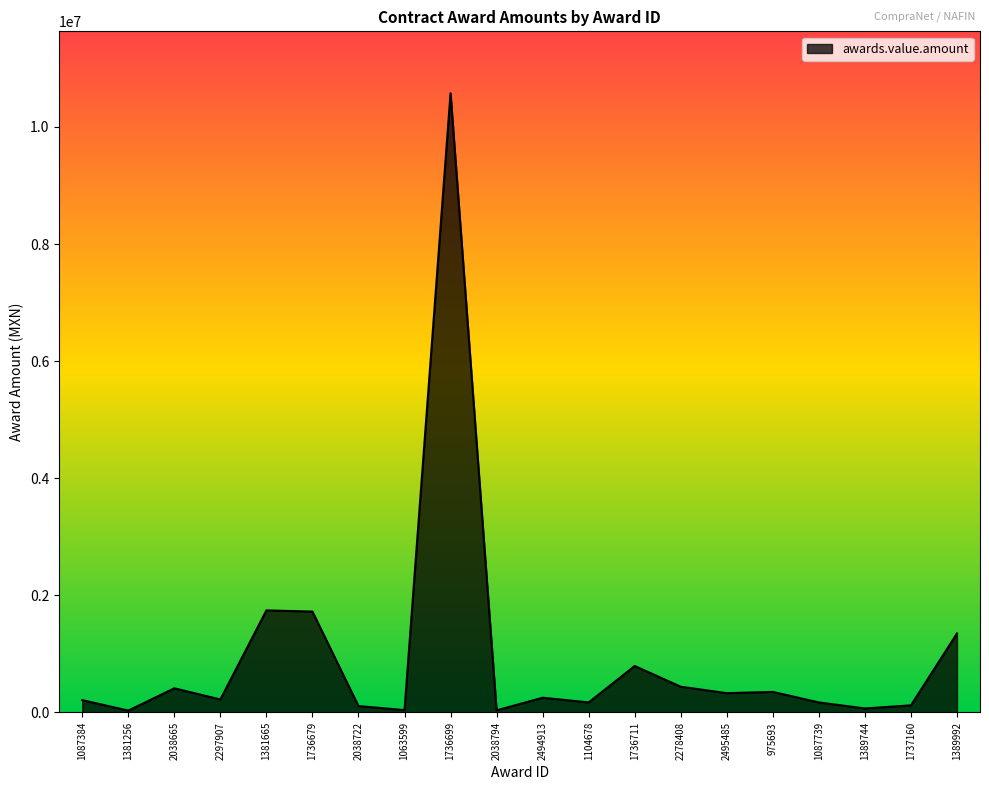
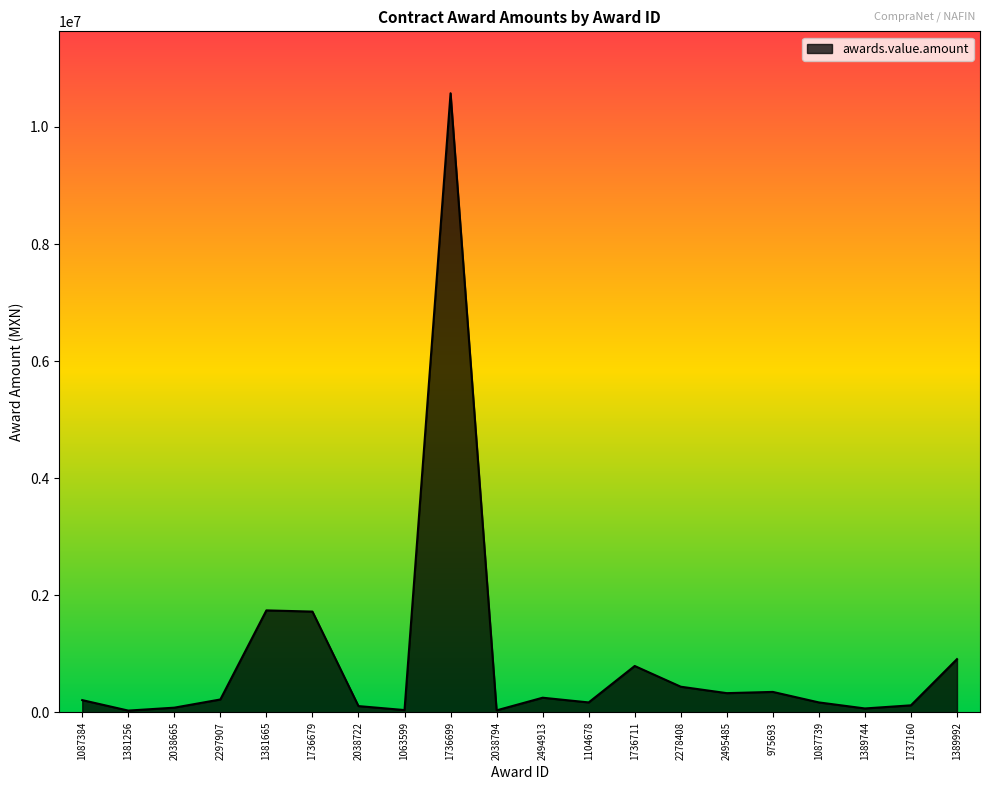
  {
    "1087384": 200000,
    "1381256": 0,
-   "2038665": 400000,
+   "2038665": 100000,
    "2297907": 200000,
    "1381665": 1700000,
    "1736679": 1700000,
    "2038722": 100000,
    "1063599": 0,
    "1736699": 10600000,
    "2038794": 0,
    "2494913": 200000,
    "1104678": 200000,
    "1736711": 800000,
    "2278408": 400000,
    "2495485": 300000,
    "975693": 300000,
    "1087739": 200000,
    "1389744": 100000,
    "1737160": 100000,
-   "1389992": 1300000
+   "1389992": 900000
  }
